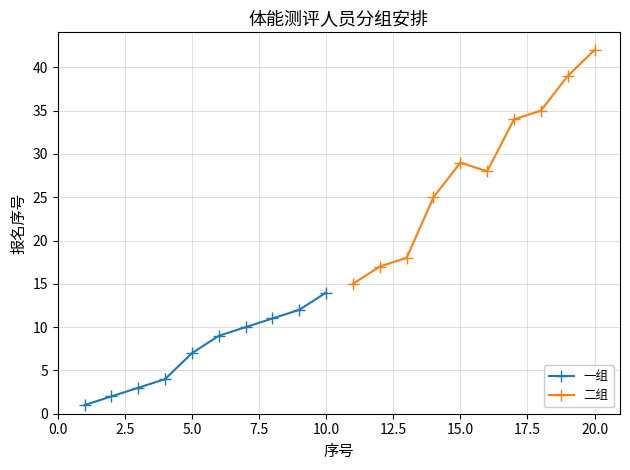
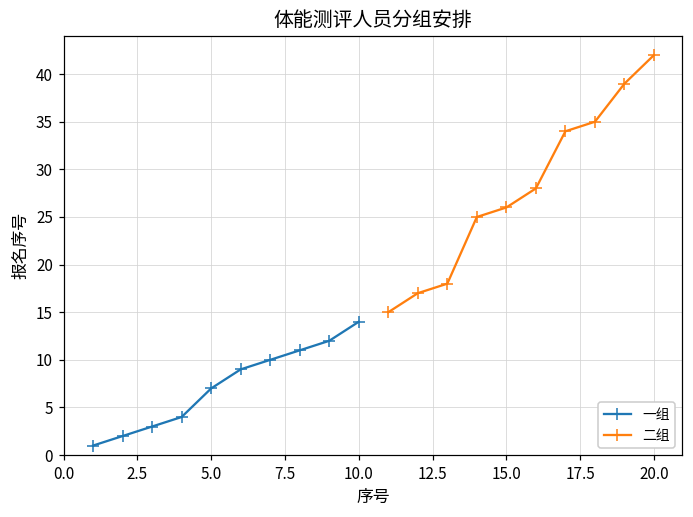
  {
    "一组": {
      "5.0": 7,
      "10.0": 14
    },
    "二组": {
-     "15.0": 29,
+     "15.0": 26,
      "20.0": 42
    }
  }
